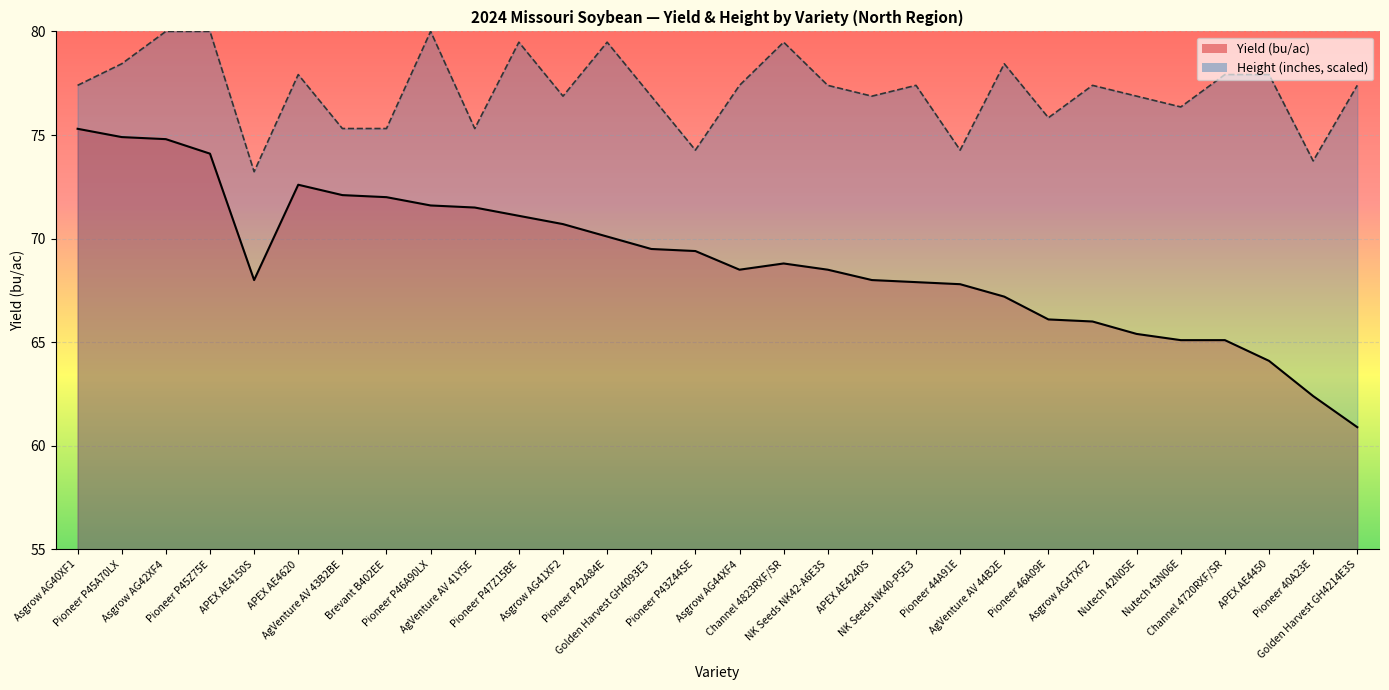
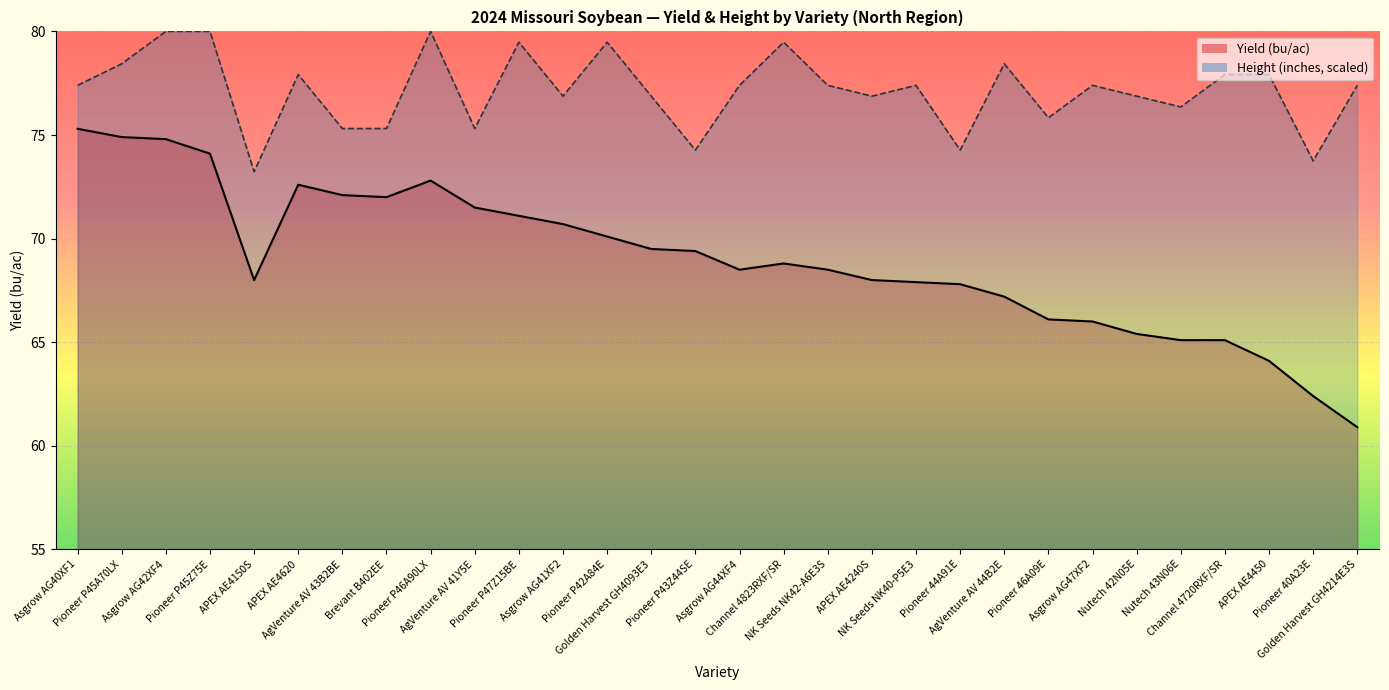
  {
    "Yield (bu/ac)": {
      "Asgrow AG40XF1": 75.3,
      "Pioneer P45A70LX": 74.9,
      "Asgrow AG42XF4": 74.8,
      "Pioneer P45Z75E": 74.1,
      "APEX AE4150S": 68.0,
      "APEX AE4620": 72.6,
      "AgVenture AV 43B2BE": 72.1,
      "Brevant B402EE": 72.0,
-     "Pioneer P46A90LX": 71.6,
+     "Pioneer P46A90LX": 72.8,
      "AgVenture AV 41Y5E": 71.5,
      "Pioneer P47Z15BE": 71.1,
      "Asgrow AG41XF2": 70.7,
      "Pioneer P42A84E": 70.1,
      "Golden Harvest GH4093E3": 69.5,
      "Pioneer P43Z44SE": 69.4,
      "Asgrow AG44XF4": 68.5,
      "Channel 4823RXF/SR": 68.8,
      "NK Seeds NK42-A6E3S": 68.5,
      "APEX AE4240S": 68.0,
      "NK Seeds NK40-P5E3": 67.9,
      "Pioneer 44A91E": 67.8,
      "AgVenture AV 44B2E": 67.2,
      "Pioneer 46A09E": 66.1,
      "Asgrow AG47XF2": 66.0,
      "Nutech 42N05E": 65.4,
      "Nutech 43N06E": 65.1,
      "Channel 4720RXF/SR": 65.1,
      "APEX AE4450": 64.1,
      "Pioneer 40A23E": 62.4,
      "Golden Harvest GH4214E3S": 60.9
    },
    "Height (inches, scaled)": {
      "Asgrow AG40XF1": 77.4,
      "Pioneer P45A70LX": 78.4,
      "Asgrow AG42XF4": 80.0,
      "Pioneer P45Z75E": 80.0,
      "APEX AE4150S": 73.2,
      "APEX AE4620": 77.9,
      "AgVenture AV 43B2BE": 75.3,
      "Brevant B402EE": 75.3,
      "Pioneer P46A90LX": 80.0,
      "AgVenture AV 41Y5E": 75.3,
      "Pioneer P47Z15BE": 79.5,
      "Asgrow AG41XF2": 76.9,
      "Pioneer P42A84E": 79.5,
      "Golden Harvest GH4093E3": 76.9,
      "Pioneer P43Z44SE": 74.3,
      "Asgrow AG44XF4": 77.4,
      "Channel 4823RXF/SR": 79.5,
      "NK Seeds NK42-A6E3S": 77.4,
      "APEX AE4240S": 76.9,
      "NK Seeds NK40-P5E3": 77.4,
      "Pioneer 44A91E": 74.3,
      "AgVenture AV 44B2E": 78.4,
      "Pioneer 46A09E": 75.8,
      "Asgrow AG47XF2": 77.4,
      "Nutech 42N05E": 76.9,
      "Nutech 43N06E": 76.4,
      "Pioneer 40A23E": 73.8,
      "Golden Harvest GH4214E3S": 77.4
    }
  }
